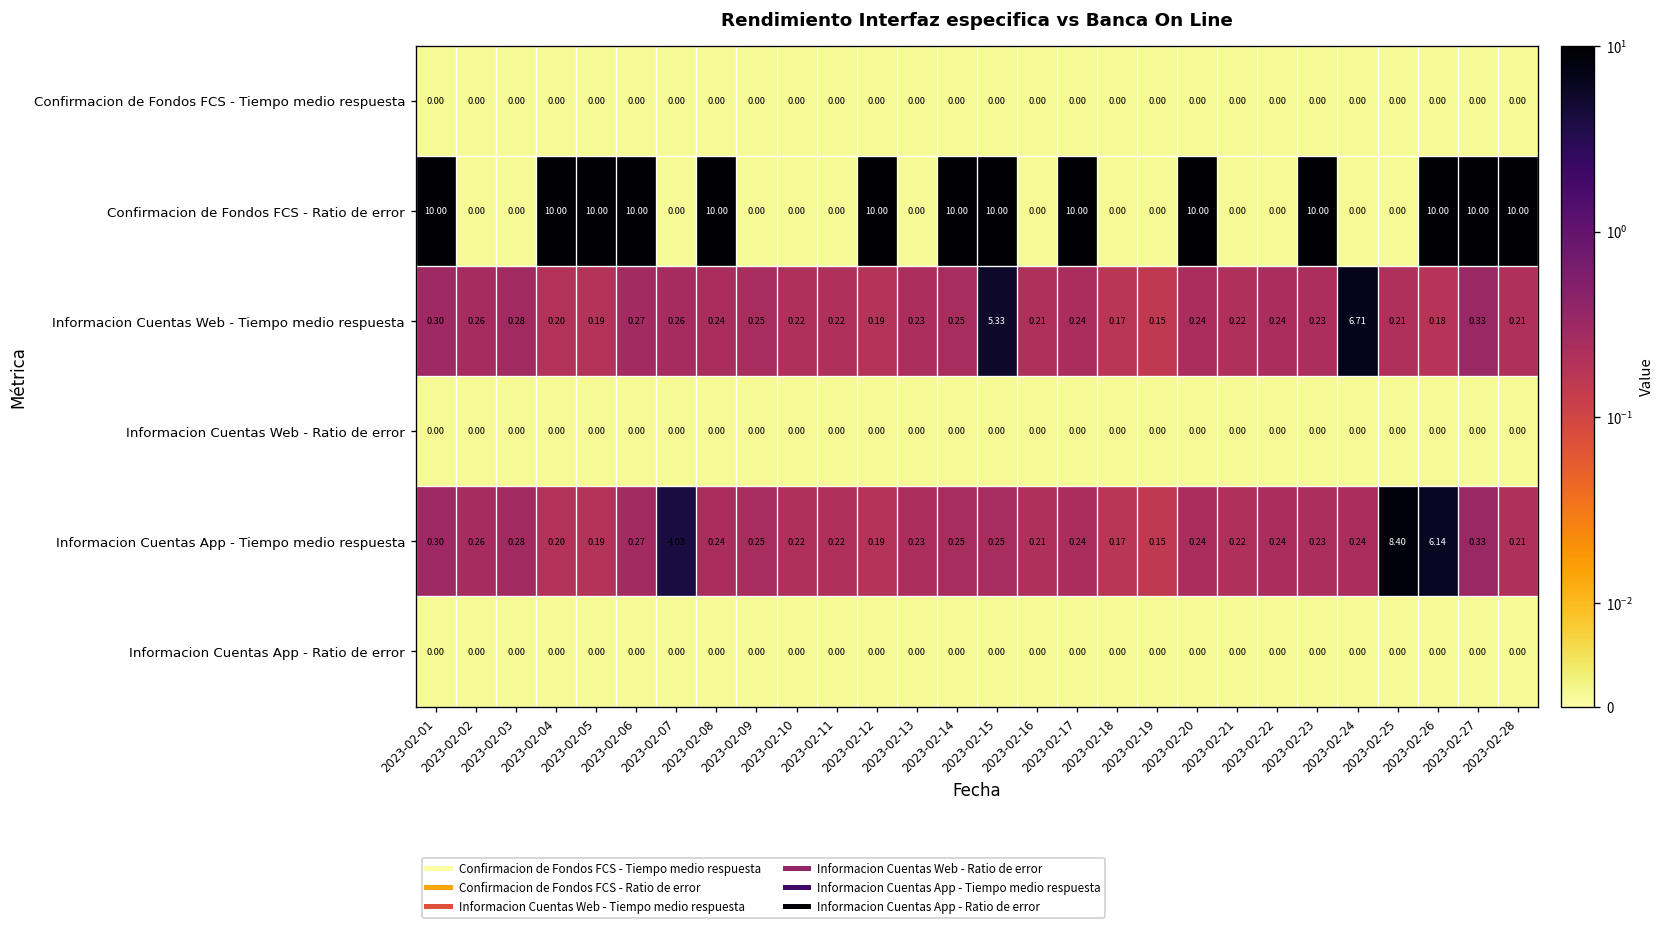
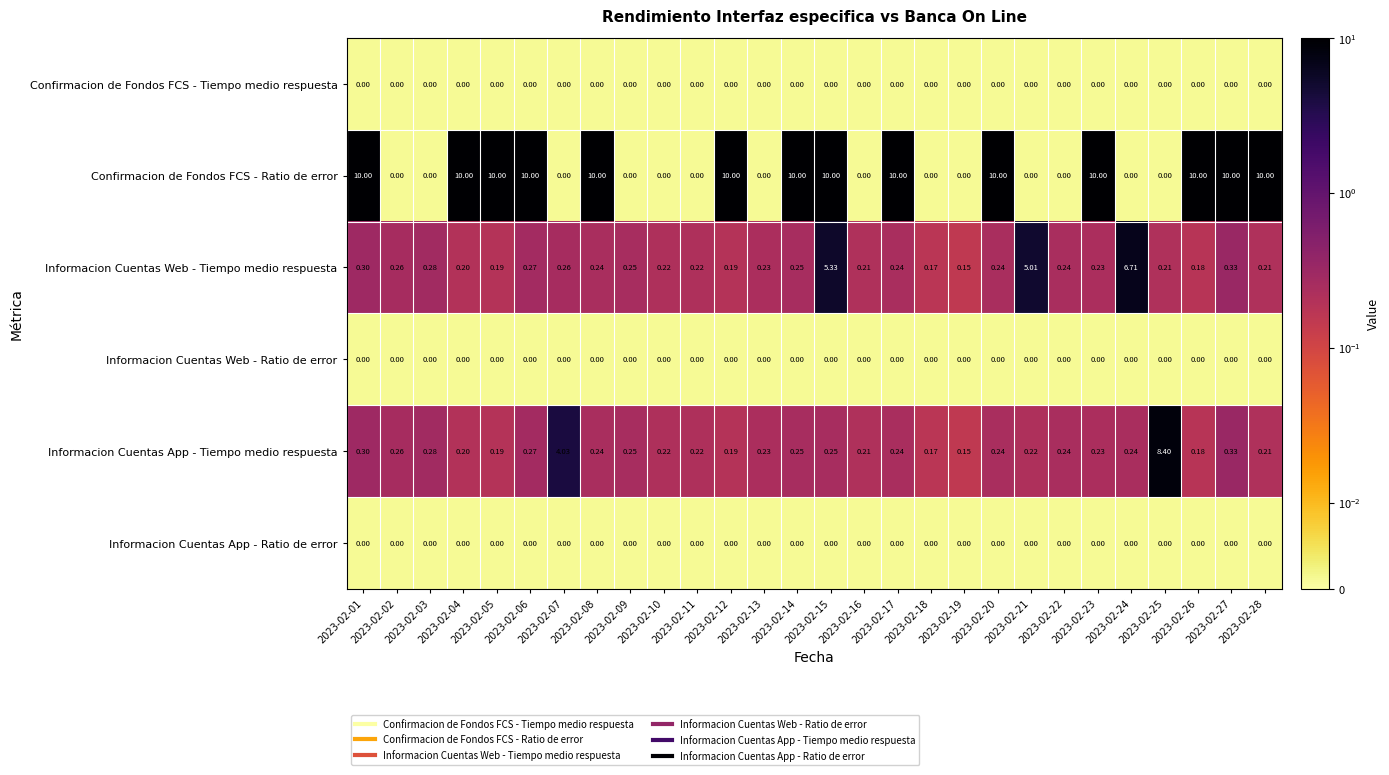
  {
    "Confirmacion de Fondos FCS - Tiempo medio respuesta": {
      "2023-02-01": 0.00,
      "2023-02-02": 0.00,
      "2023-02-03": 0.00,
      "2023-02-04": 0.00,
      "2023-02-05": 0.00,
      "2023-02-06": 0.00,
      "2023-02-07": 0.00,
      "2023-02-08": 0.00,
      "2023-02-09": 0.00,
      "2023-02-10": 0.00,
      "2023-02-11": 0.00,
      "2023-02-12": 0.00,
      "2023-02-13": 0.00,
      "2023-02-14": 0.00,
      "2023-02-15": 0.00,
      "2023-02-16": 0.00,
      "2023-02-17": 0.00,
      "2023-02-18": 0.00,
      "2023-02-19": 0.00,
      "2023-02-20": 0.00,
      "2023-02-21": 0.00,
      "2023-02-22": 0.00,
      "2023-02-23": 0.00,
      "2023-02-24": 0.00,
      "2023-02-25": 0.00,
      "2023-02-26": 0.00,
      "2023-02-27": 0.00,
      "2023-02-28": 0.00
    },
    "Confirmacion de Fondos FCS - Ratio de error": {
      "2023-02-01": 10.00,
      "2023-02-02": 0.00,
      "2023-02-03": 0.00,
      "2023-02-04": 10.00,
      "2023-02-05": 10.00,
      "2023-02-06": 10.00,
      "2023-02-07": 0.00,
      "2023-02-08": 10.00,
      "2023-02-09": 0.00,
      "2023-02-10": 0.00,
      "2023-02-11": 0.00,
      "2023-02-12": 10.00,
      "2023-02-13": 0.00,
      "2023-02-14": 10.00,
      "2023-02-15": 10.00,
      "2023-02-16": 0.00,
      "2023-02-17": 10.00,
      "2023-02-18": 0.00,
      "2023-02-19": 0.00,
      "2023-02-20": 10.00,
      "2023-02-21": 0.00,
      "2023-02-22": 0.00,
      "2023-02-23": 10.00,
      "2023-02-24": 0.00,
      "2023-02-25": 0.00,
      "2023-02-26": 10.00,
      "2023-02-27": 10.00,
      "2023-02-28": 10.00
    },
    "Informacion Cuentas Web - Tiempo medio respuesta": {
      "2023-02-01": 0.30,
      "2023-02-02": 0.26,
      "2023-02-03": 0.28,
      "2023-02-04": 0.20,
      "2023-02-05": 0.19,
      "2023-02-06": 0.27,
      "2023-02-07": 0.26,
      "2023-02-08": 0.24,
      "2023-02-09": 0.25,
      "2023-02-10": 0.22,
      "2023-02-11": 0.22,
      "2023-02-12": 0.19,
      "2023-02-13": 0.23,
      "2023-02-14": 0.25,
      "2023-02-15": 5.33,
      "2023-02-16": 0.21,
      "2023-02-17": 0.24,
      "2023-02-18": 0.17,
      "2023-02-19": 0.15,
      "2023-02-20": 0.24,
-     "2023-02-21": 0.22,
+     "2023-02-21": 5.01,
      "2023-02-22": 0.24,
      "2023-02-23": 0.23,
      "2023-02-24": 6.71,
      "2023-02-25": 0.21,
      "2023-02-26": 0.18,
      "2023-02-27": 0.33,
      "2023-02-28": 0.21
    },
    "Informacion Cuentas Web - Ratio de error": {
      "2023-02-01": 0.00,
      "2023-02-02": 0.00,
      "2023-02-03": 0.00,
      "2023-02-04": 0.00,
      "2023-02-05": 0.00,
      "2023-02-06": 0.00,
      "2023-02-07": 0.00,
      "2023-02-08": 0.00,
      "2023-02-09": 0.00,
      "2023-02-10": 0.00,
      "2023-02-11": 0.00,
      "2023-02-12": 0.00,
      "2023-02-13": 0.00,
      "2023-02-14": 0.00,
      "2023-02-15": 0.00,
      "2023-02-16": 0.00,
      "2023-02-17": 0.00,
      "2023-02-18": 0.00,
      "2023-02-19": 0.00,
      "2023-02-20": 0.00,
      "2023-02-21": 0.00,
      "2023-02-22": 0.00,
      "2023-02-23": 0.00,
      "2023-02-24": 0.00,
      "2023-02-25": 0.00,
      "2023-02-26": 0.00,
      "2023-02-27": 0.00,
      "2023-02-28": 0.00
    },
    "Informacion Cuentas App - Tiempo medio respuesta": {
      "2023-02-01": 0.30,
      "2023-02-02": 0.26,
      "2023-02-03": 0.28,
      "2023-02-04": 0.20,
      "2023-02-05": 0.19,
      "2023-02-06": 0.27,
      "2023-02-07": 4.03,
      "2023-02-08": 0.24,
      "2023-02-09": 0.25,
      "2023-02-10": 0.22,
      "2023-02-11": 0.22,
      "2023-02-12": 0.19,
      "2023-02-13": 0.23,
      "2023-02-14": 0.25,
      "2023-02-15": 0.25,
      "2023-02-16": 0.21,
      "2023-02-17": 0.24,
      "2023-02-18": 0.17,
      "2023-02-19": 0.15,
      "2023-02-20": 0.24,
      "2023-02-21": 0.22,
      "2023-02-22": 0.24,
      "2023-02-23": 0.23,
      "2023-02-24": 0.24,
      "2023-02-25": 8.40,
-     "2023-02-26": 6.14,
+     "2023-02-26": 0.18,
      "2023-02-27": 0.33,
      "2023-02-28": 0.21
    },
    "Informacion Cuentas App - Ratio de error": {
      "2023-02-01": 0.00,
      "2023-02-02": 0.00,
      "2023-02-03": 0.00,
      "2023-02-04": 0.00,
      "2023-02-05": 0.00,
      "2023-02-06": 0.00,
      "2023-02-07": 0.00,
      "2023-02-08": 0.00,
      "2023-02-09": 0.00,
      "2023-02-10": 0.00,
      "2023-02-11": 0.00,
      "2023-02-12": 0.00,
      "2023-02-13": 0.00,
      "2023-02-14": 0.00,
      "2023-02-15": 0.00,
      "2023-02-16": 0.00,
      "2023-02-17": 0.00,
      "2023-02-18": 0.00,
      "2023-02-19": 0.00,
      "2023-02-20": 0.00,
      "2023-02-21": 0.00,
      "2023-02-22": 0.00,
      "2023-02-23": 0.00,
      "2023-02-24": 0.00,
      "2023-02-25": 0.00,
      "2023-02-26": 0.00,
      "2023-02-27": 0.00,
      "2023-02-28": 0.00
    }
  }
